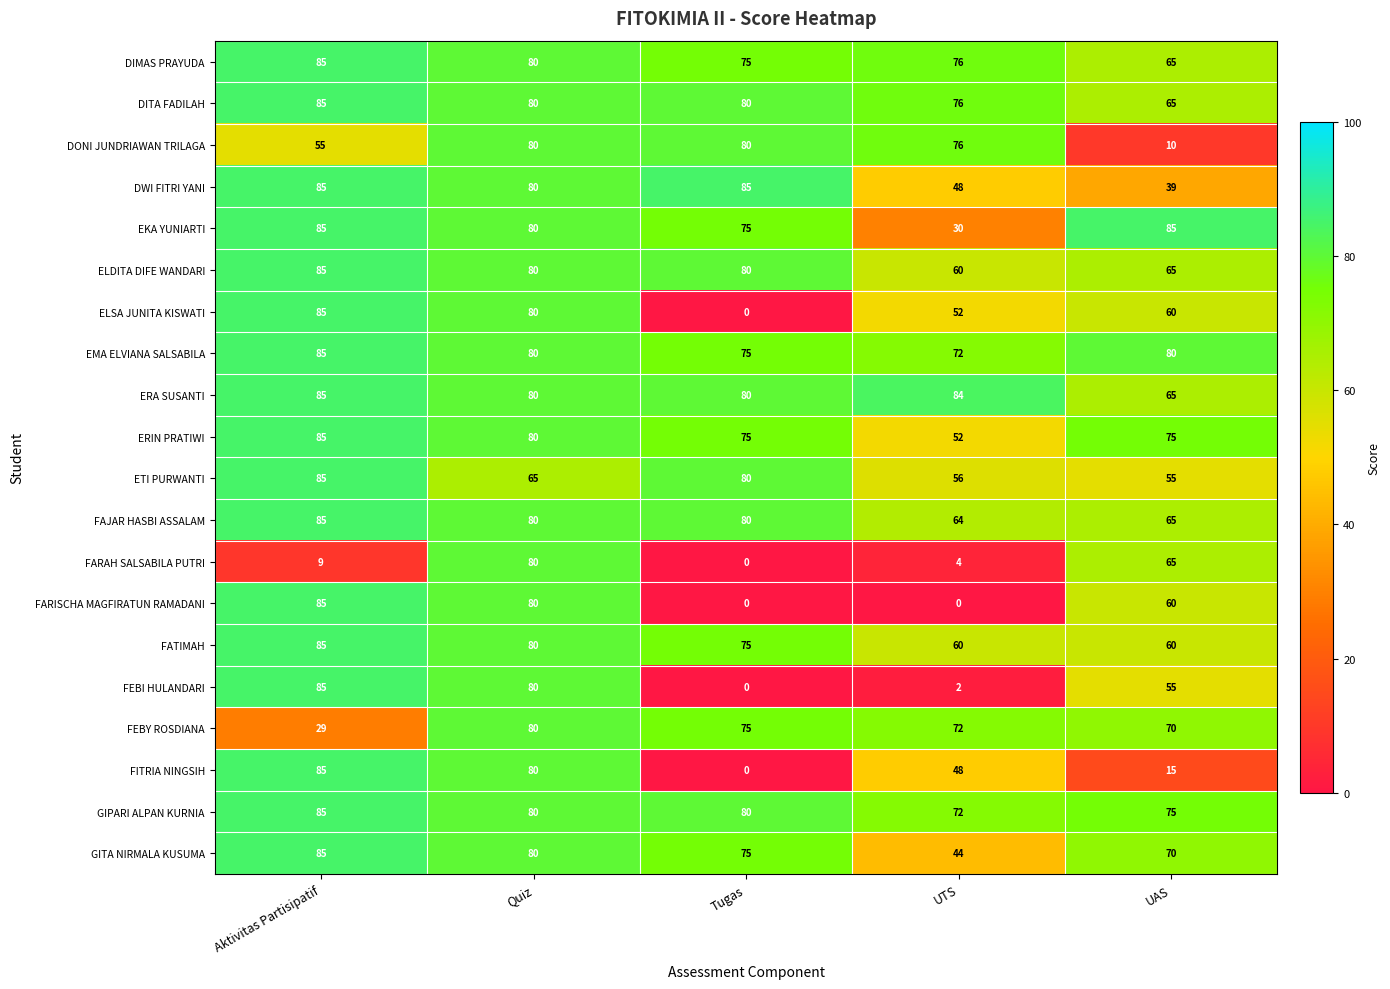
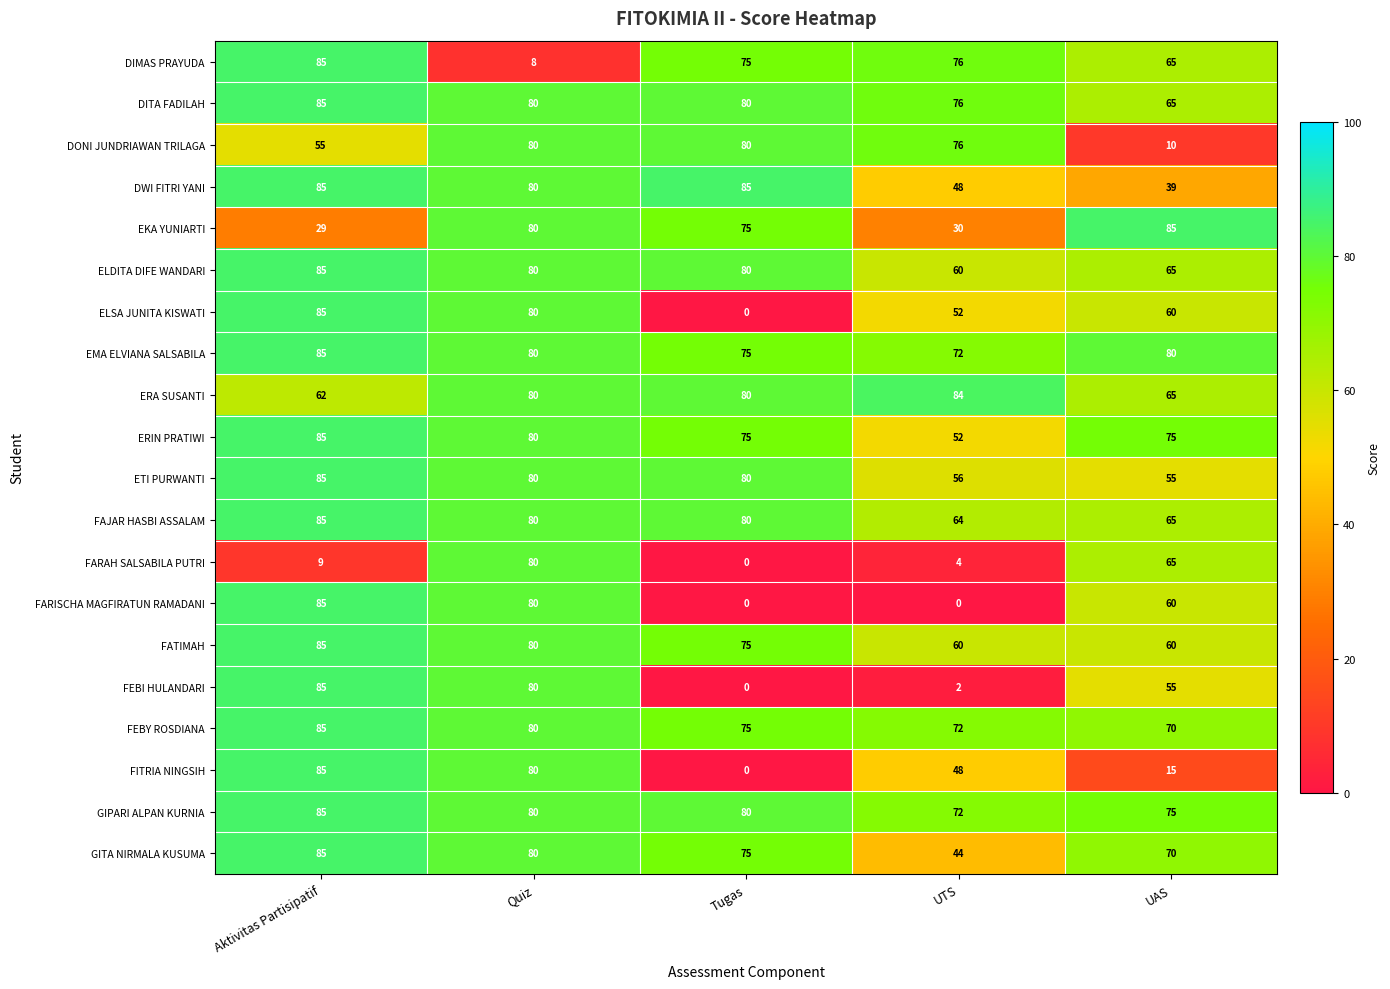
  {
    "DIMAS PRAYUDA": {
      "Aktivitas Partisipatif": 85,
-     "Quiz": 80,
+     "Quiz": 8,
      "Tugas": 75,
      "UTS": 76,
      "UAS": 65
    },
    "DITA FADILAH": {
      "Aktivitas Partisipatif": 85,
      "Quiz": 80,
      "Tugas": 80,
      "UTS": 76,
      "UAS": 65
    },
    "DONI JUNDRIAWAN TRILAGA": {
      "Aktivitas Partisipatif": 55,
      "Quiz": 80,
      "Tugas": 80,
      "UTS": 76,
      "UAS": 10
    },
    "DWI FITRI YANI": {
      "Aktivitas Partisipatif": 85,
      "Quiz": 80,
      "Tugas": 85,
      "UTS": 48,
      "UAS": 39
    },
    "EKA YUNIARTI": {
-     "Aktivitas Partisipatif": 85,
+     "Aktivitas Partisipatif": 29,
      "Quiz": 80,
      "Tugas": 75,
      "UTS": 30,
      "UAS": 85
    },
    "ELDITA DIFE WANDARI": {
      "Aktivitas Partisipatif": 85,
      "Quiz": 80,
      "Tugas": 80,
      "UTS": 60,
      "UAS": 65
    },
    "ELSA JUNITA KISWATI": {
      "Aktivitas Partisipatif": 85,
      "Quiz": 80,
      "Tugas": 0,
      "UTS": 52,
      "UAS": 60
    },
    "EMA ELVIANA SALSABILA": {
      "Aktivitas Partisipatif": 85,
      "Quiz": 80,
      "Tugas": 75,
      "UTS": 72,
      "UAS": 80
    },
    "ERA SUSANTI": {
-     "Aktivitas Partisipatif": 85,
+     "Aktivitas Partisipatif": 62,
      "Quiz": 80,
      "Tugas": 80,
      "UTS": 84,
      "UAS": 65
    },
    "ERIN PRATIWI": {
      "Aktivitas Partisipatif": 85,
      "Quiz": 80,
      "Tugas": 75,
      "UTS": 52,
      "UAS": 75
    },
    "ETI PURWANTI": {
      "Aktivitas Partisipatif": 85,
-     "Quiz": 65,
+     "Quiz": 80,
      "Tugas": 80,
      "UTS": 56,
      "UAS": 55
    },
    "FAJAR HASBI ASSALAM": {
      "Aktivitas Partisipatif": 85,
      "Quiz": 80,
      "Tugas": 80,
      "UTS": 64,
      "UAS": 65
    },
    "FARAH SALSABILA PUTRI": {
      "Aktivitas Partisipatif": 9,
      "Quiz": 80,
      "Tugas": 0,
      "UTS": 4,
      "UAS": 65
    },
    "FARISCHA MAGFIRATUN RAMADANI": {
      "Aktivitas Partisipatif": 85,
      "Quiz": 80,
      "Tugas": 0,
      "UTS": 0,
      "UAS": 60
    },
    "FATIMAH": {
      "Aktivitas Partisipatif": 85,
      "Quiz": 80,
      "Tugas": 75,
      "UTS": 60,
      "UAS": 60
    },
    "FEBI HULANDARI": {
      "Aktivitas Partisipatif": 85,
      "Quiz": 80,
      "Tugas": 0,
      "UTS": 2,
      "UAS": 55
    },
    "FEBY ROSDIANA": {
-     "Aktivitas Partisipatif": 29,
+     "Aktivitas Partisipatif": 85,
      "Quiz": 80,
      "Tugas": 75,
      "UTS": 72,
      "UAS": 70
    },
    "FITRIA NINGSIH": {
      "Aktivitas Partisipatif": 85,
      "Quiz": 80,
      "Tugas": 0,
      "UTS": 48,
      "UAS": 15
    },
    "GIPARI ALPAN KURNIA": {
      "Aktivitas Partisipatif": 85,
      "Quiz": 80,
      "Tugas": 80,
      "UTS": 72,
      "UAS": 75
    },
    "GITA NIRMALA KUSUMA": {
      "Aktivitas Partisipatif": 85,
      "Quiz": 80,
      "Tugas": 75,
      "UTS": 44,
      "UAS": 70
    }
  }
